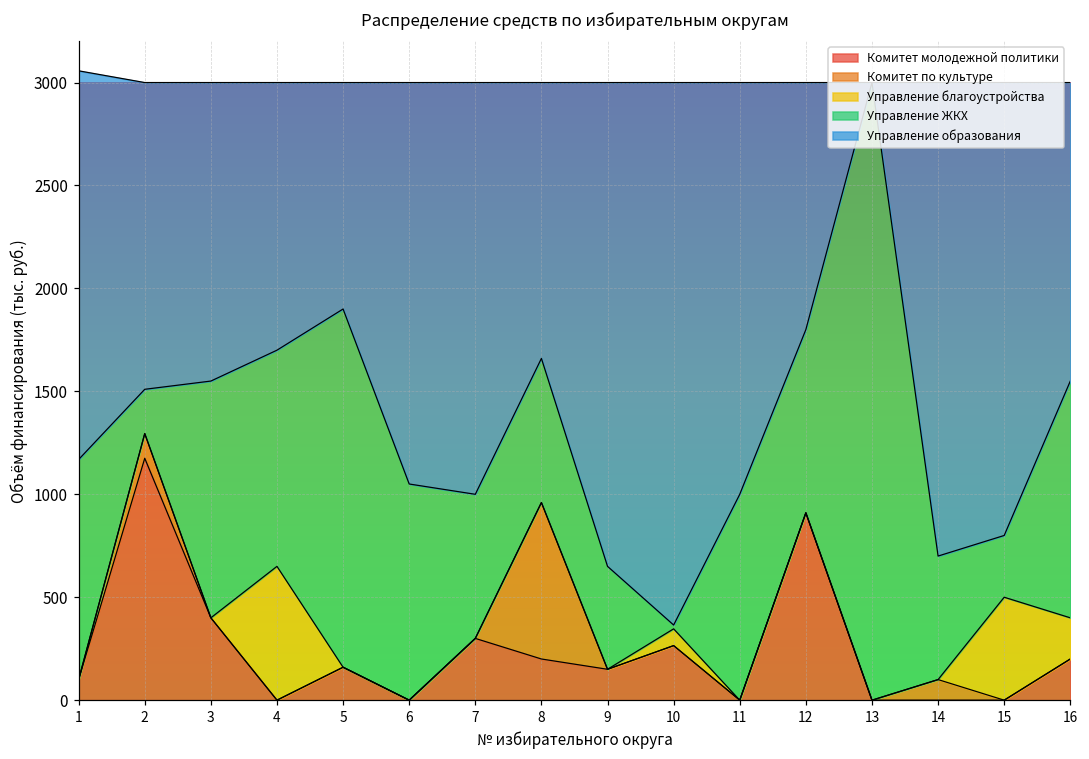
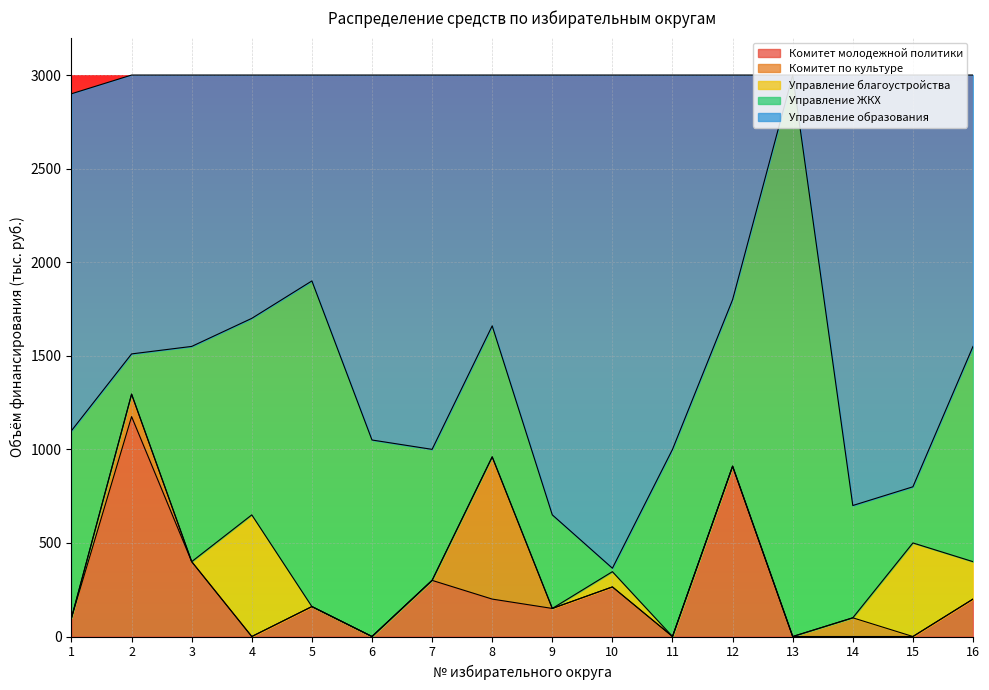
  {
    "Управление благоустройства": {
      "4": 650,
      "10": 80,
      "15": 500,
      "16": 200
    },
    "Управление ЖКХ": {
-     "1": 1070,
+     "1": 1000,
      "2": 220,
      "3": 1150,
      "4": 1050,
      "5": 1740,
      "6": 1050,
      "7": 700,
      "8": 700,
      "9": 500,
      "10": 20,
      "11": 1000,
      "12": 890,
      "14": 600,
      "15": 300,
      "16": 1150
    },
    "Управление образования": {
-     "1": 1890,
+     "1": 1800,
      "2": 1490,
      "3": 1450,
      "4": 1300,
      "5": 1100,
      "6": 1950,
      "7": 2000,
      "8": 1340,
      "9": 2350,
      "10": 2640,
      "11": 2000,
      "12": 1200,
      "16": 1450
    }
  }
